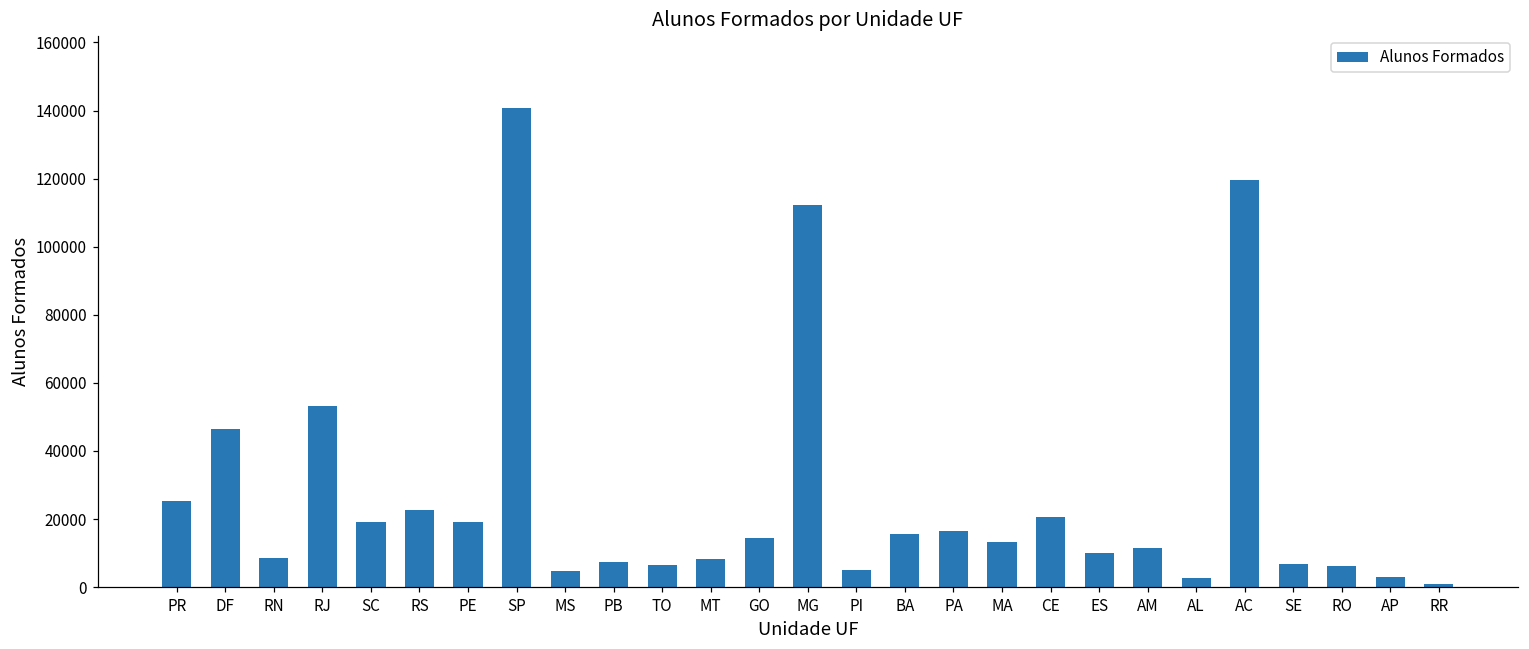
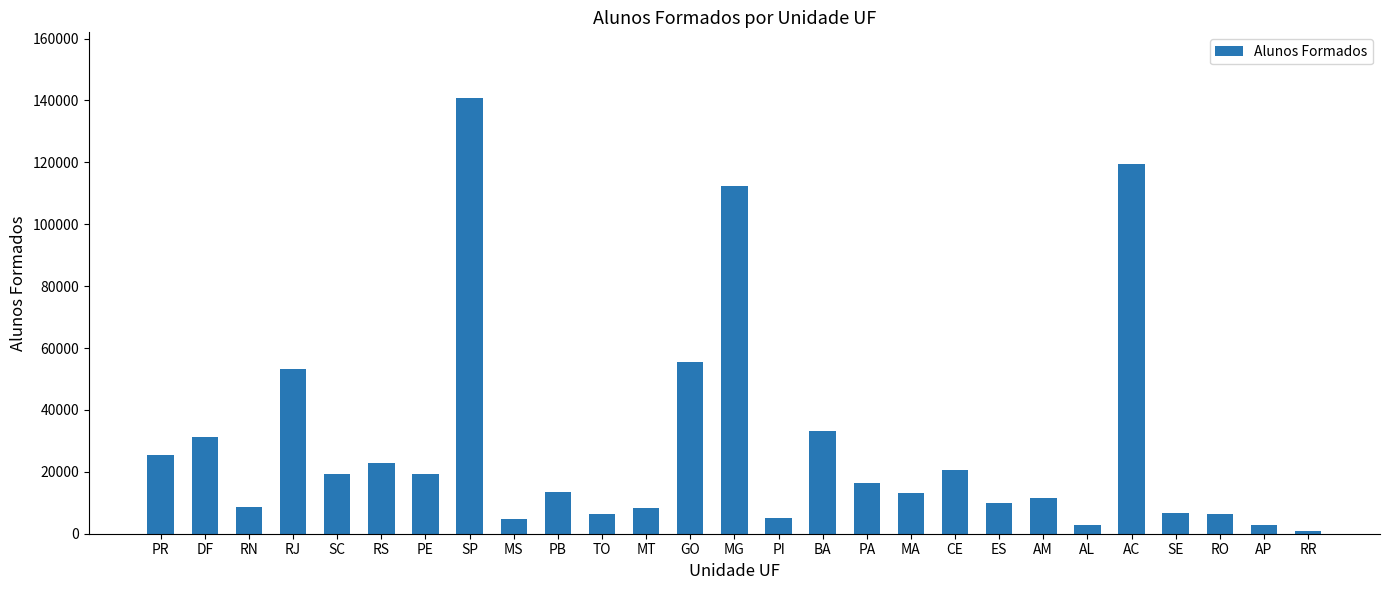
  {
    "PR": 25000,
-   "DF": 46000,
+   "DF": 31000,
    "RN": 8000,
    "RJ": 53000,
    "SC": 19000,
    "RS": 23000,
    "PE": 19000,
    "SP": 141000,
    "MS": 5000,
-   "PB": 7000,
+   "PB": 13000,
    "TO": 6000,
    "MT": 8000,
-   "GO": 14000,
+   "GO": 56000,
    "MG": 112000,
    "PI": 5000,
-   "BA": 15000,
+   "BA": 33000,
    "PA": 16000,
    "MA": 13000,
    "CE": 21000,
    "ES": 10000,
    "AM": 12000,
    "AL": 3000,
    "AC": 120000,
    "SE": 7000,
    "RO": 6000,
    "AP": 3000,
    "RR": 1000
  }
